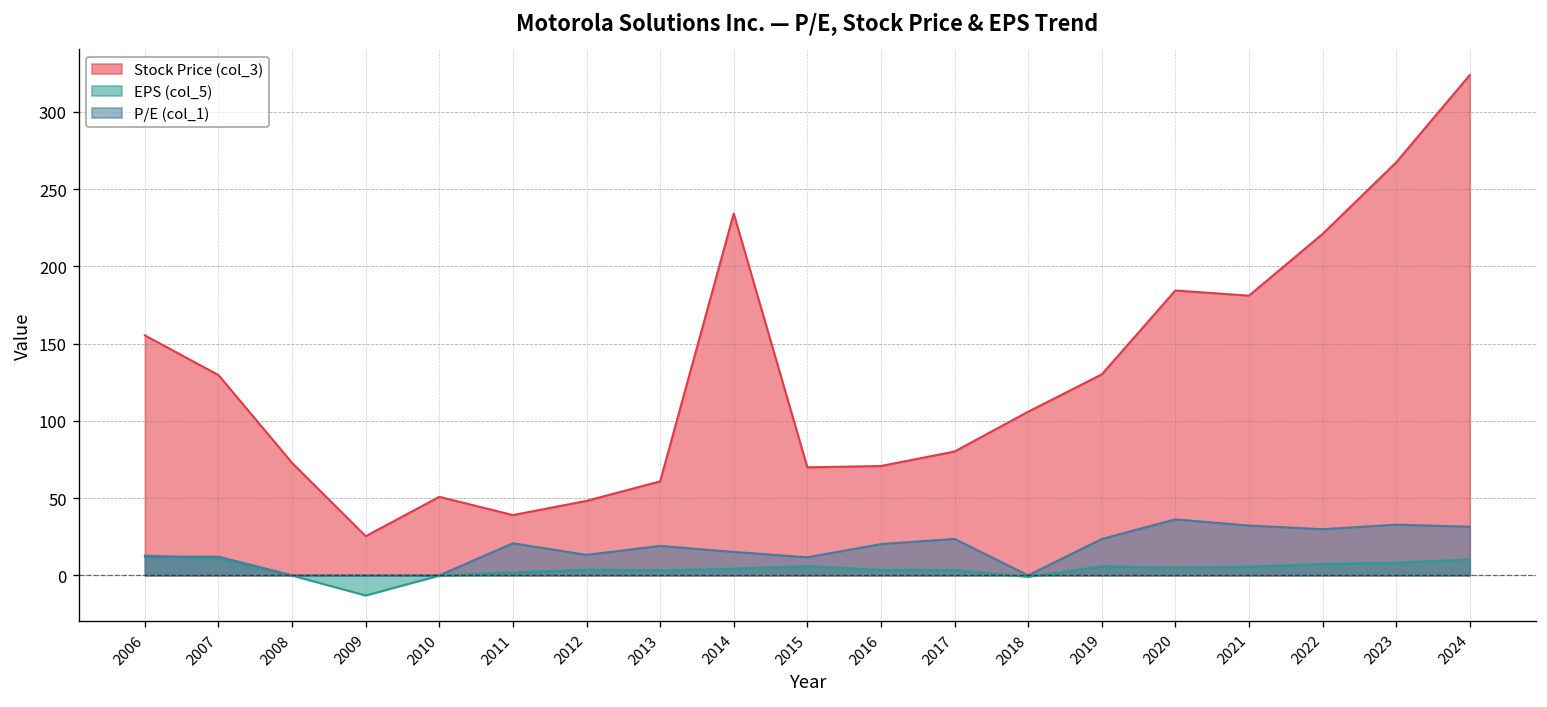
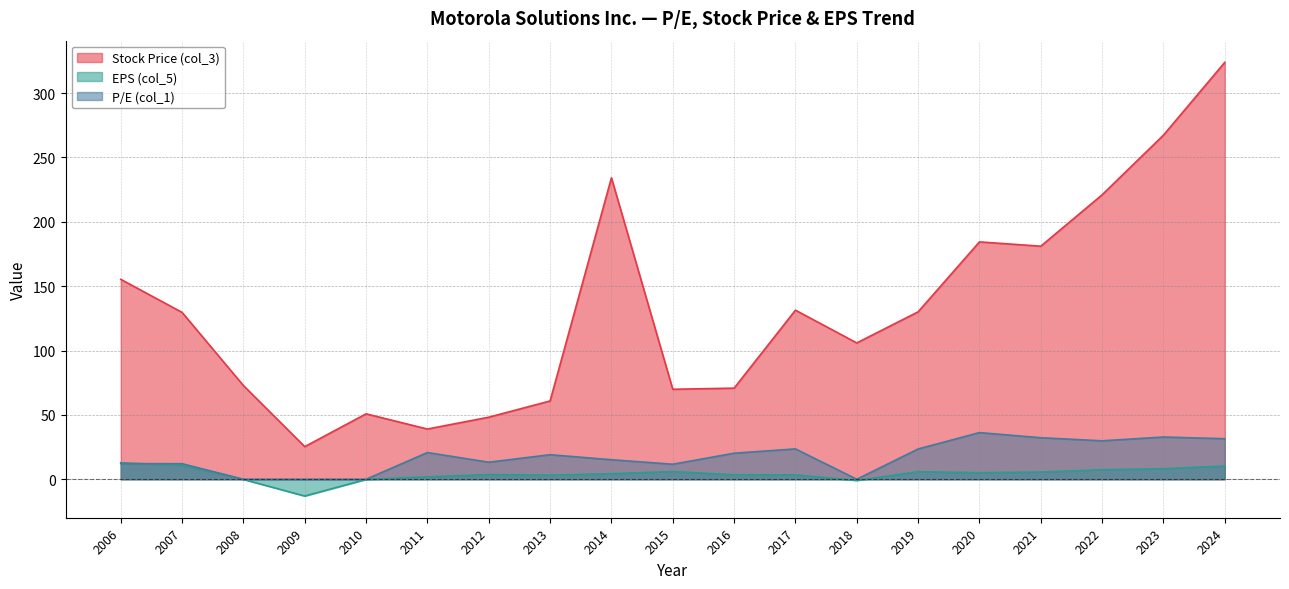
  {
    "Stock Price (col_3)": {
      "2006": 155,
      "2007": 130,
      "2008": 73,
      "2009": 25,
      "2010": 51,
      "2011": 39,
      "2012": 48,
      "2013": 61,
      "2014": 234,
      "2015": 70,
      "2016": 71,
-     "2017": 80,
+     "2017": 131,
      "2018": 106,
      "2019": 130,
      "2020": 184,
      "2021": 181,
      "2022": 221,
      "2023": 267,
      "2024": 324
    }
  }
